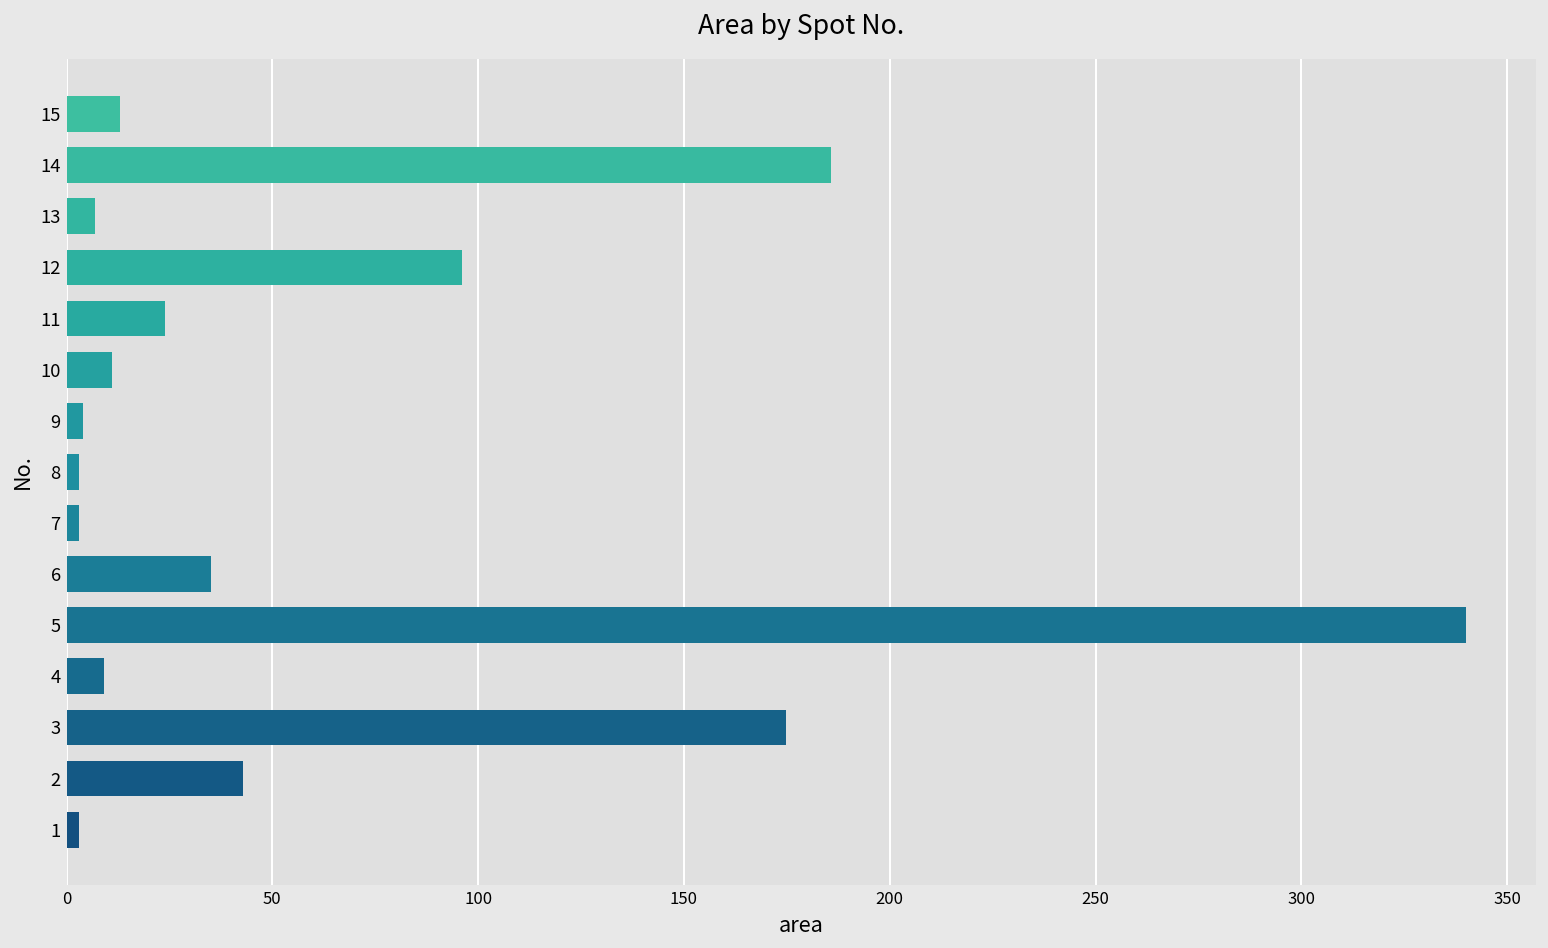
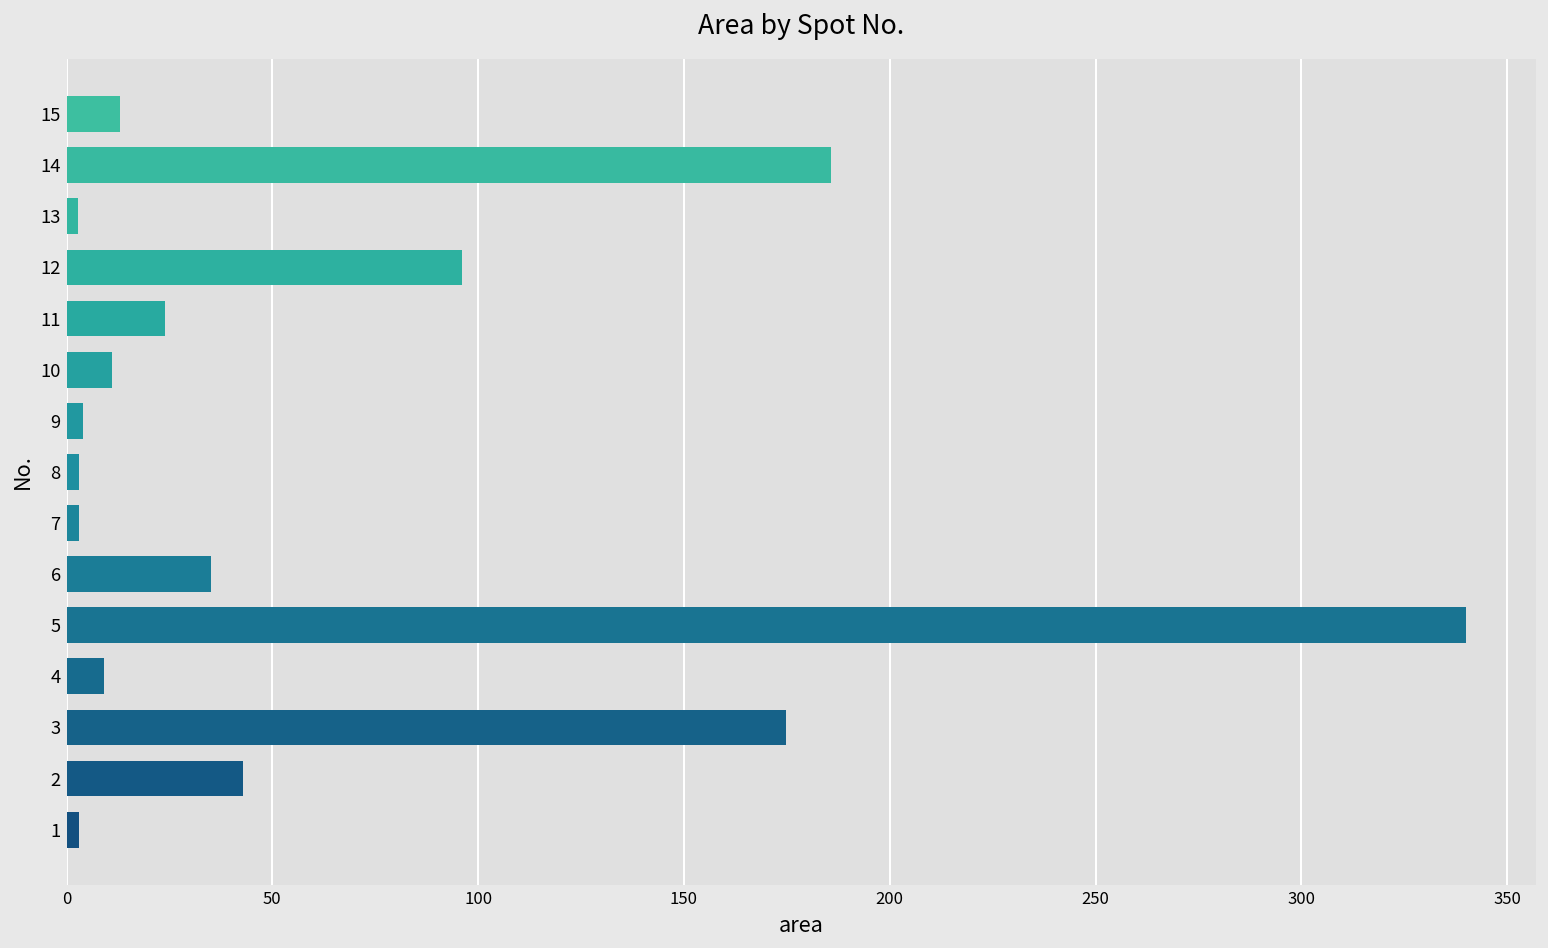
  {
    "15": 13,
    "14": 186,
-   "13": 7,
+   "13": 3,
    "12": 96,
    "11": 24,
    "10": 11,
    "9": 4,
    "8": 3,
    "7": 3,
    "6": 35,
    "5": 340,
    "4": 9,
    "3": 175,
    "2": 43,
    "1": 3
  }
